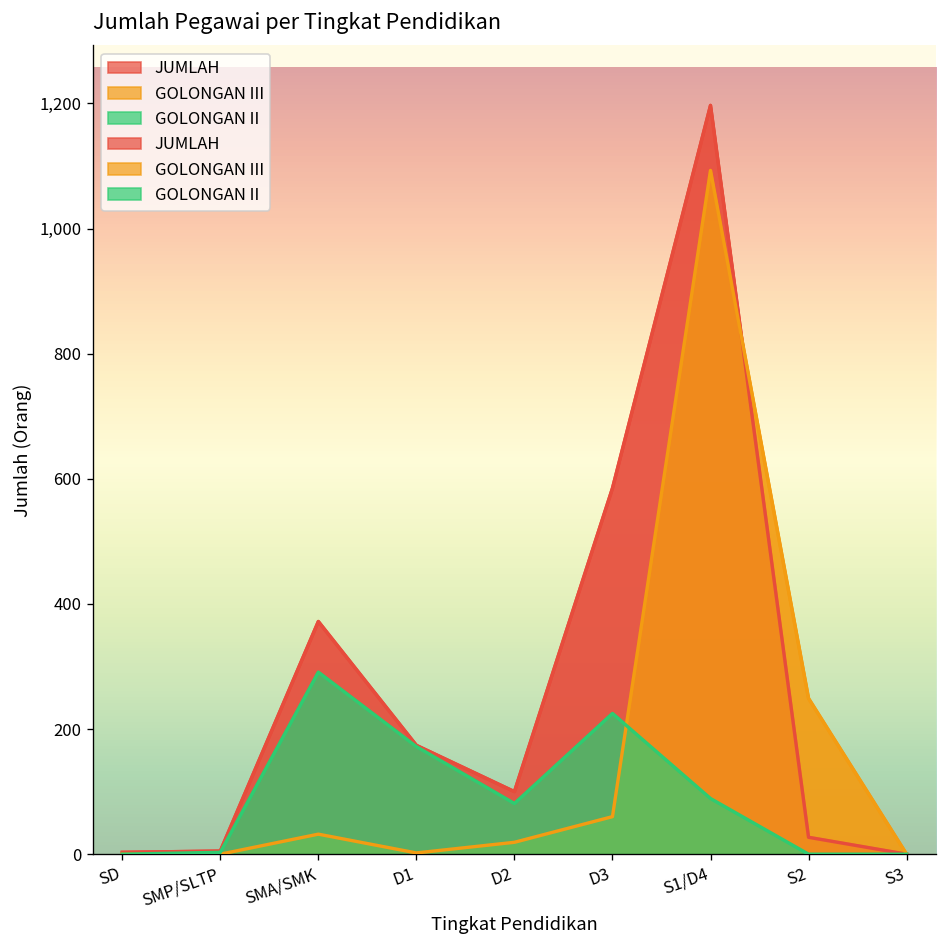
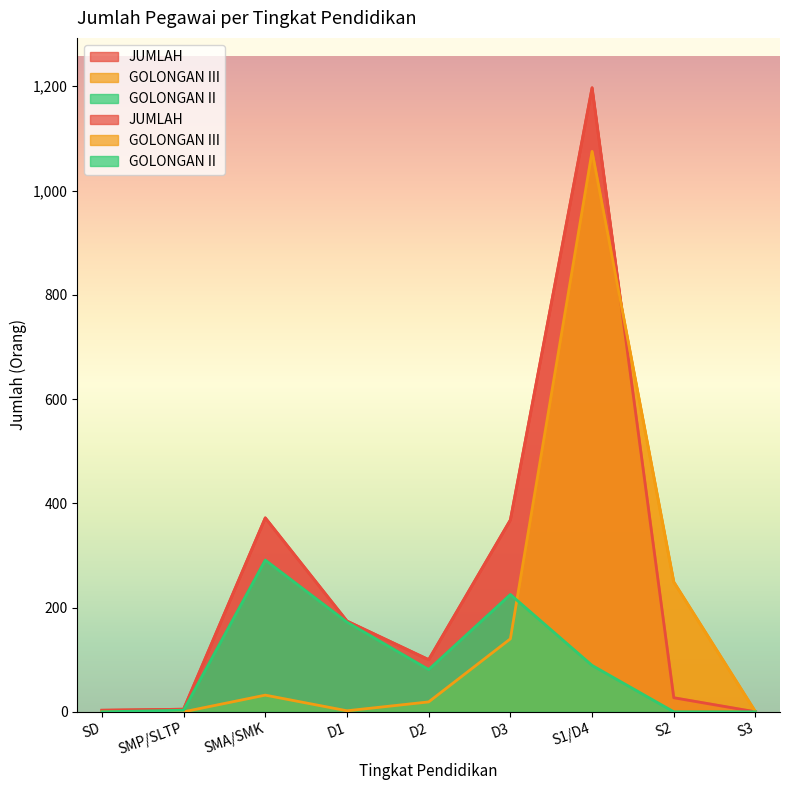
  {
    "JUMLAH": {
      "SMA/SMK": "370",
      "D2": "100",
-     "D3": "590",
+     "D3": "370",
      "S1/D4": "1,200",
      "S2": "30"
    },
    "GOLONGAN III": {
      "SMA/SMK": "30",
      "D1": "0",
      "D2": "20",
-     "D3": "60",
-     "S1/D4": "1,090",
+     "D3": "140",
+     "S1/D4": "1,080",
      "S2": "250"
    },
    "GOLONGAN II": {
      "SMA/SMK": "290",
      "D2": "80",
      "D3": "230",
      "S1/D4": "90",
      "S2": "0"
    }
  }
